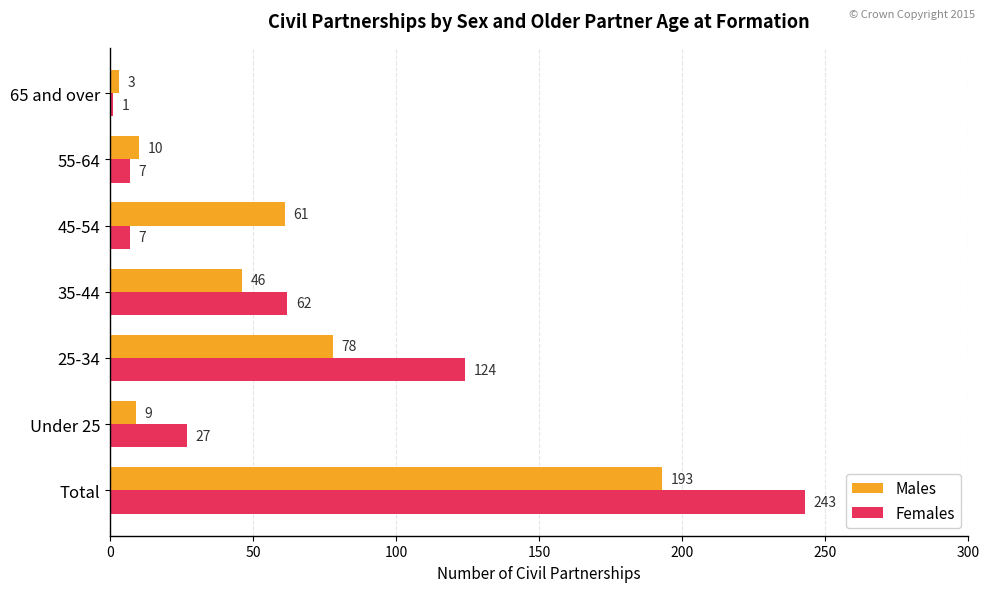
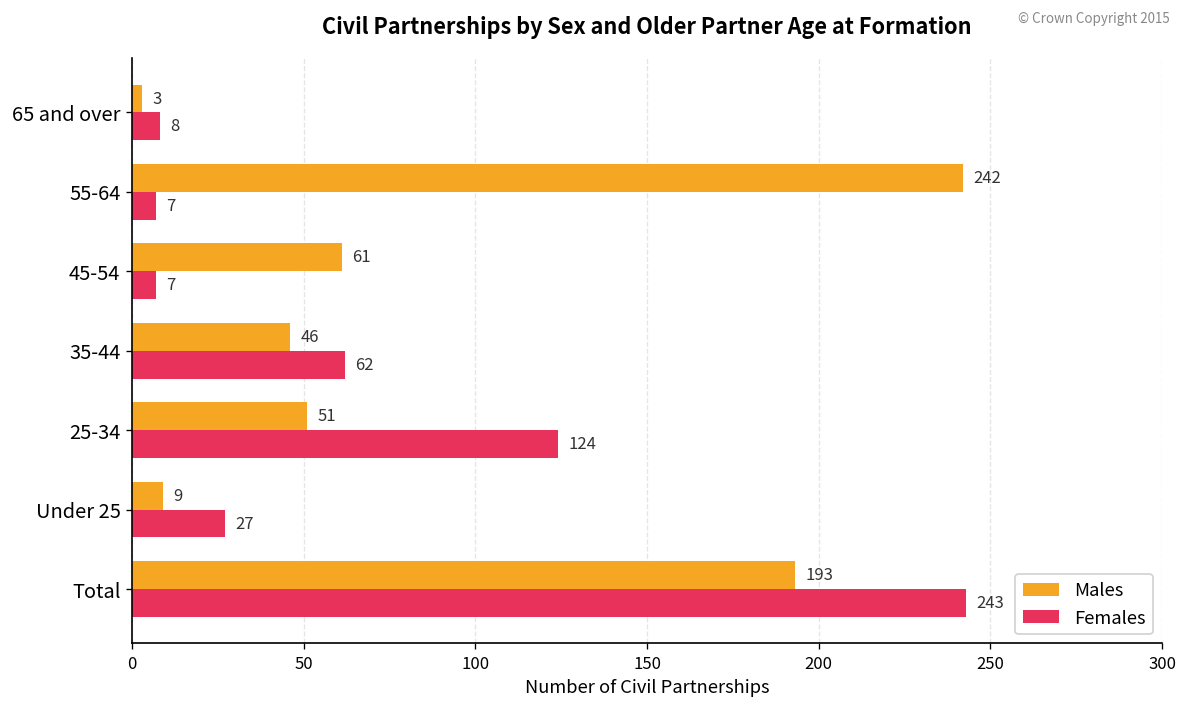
  {
    "Males": {
      "65 and over": 3,
-     "55-64": 10,
+     "55-64": 242,
      "45-54": 61,
      "35-44": 46,
-     "25-34": 78,
+     "25-34": 51,
      "Under 25": 9,
      "Total": 193
    },
    "Females": {
-     "65 and over": 1,
+     "65 and over": 8,
      "55-64": 7,
      "45-54": 7,
      "35-44": 62,
      "25-34": 124,
      "Under 25": 27,
      "Total": 243
    }
  }
